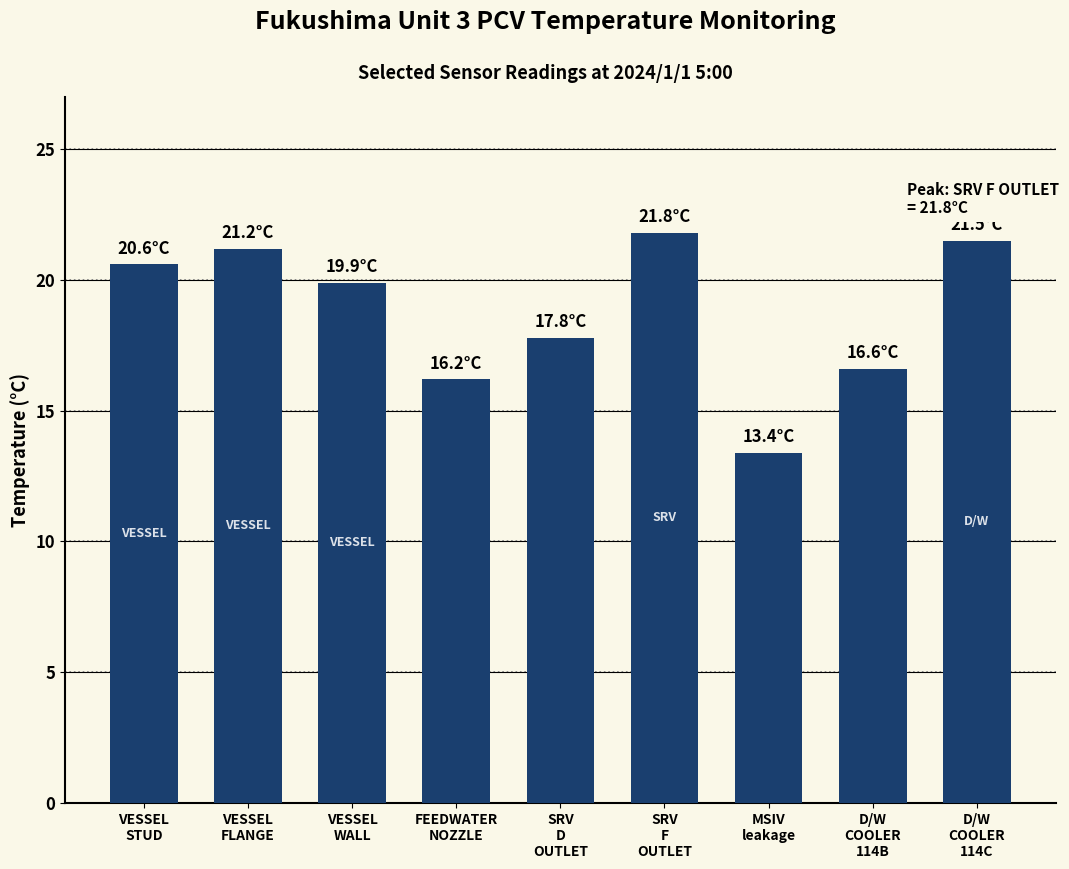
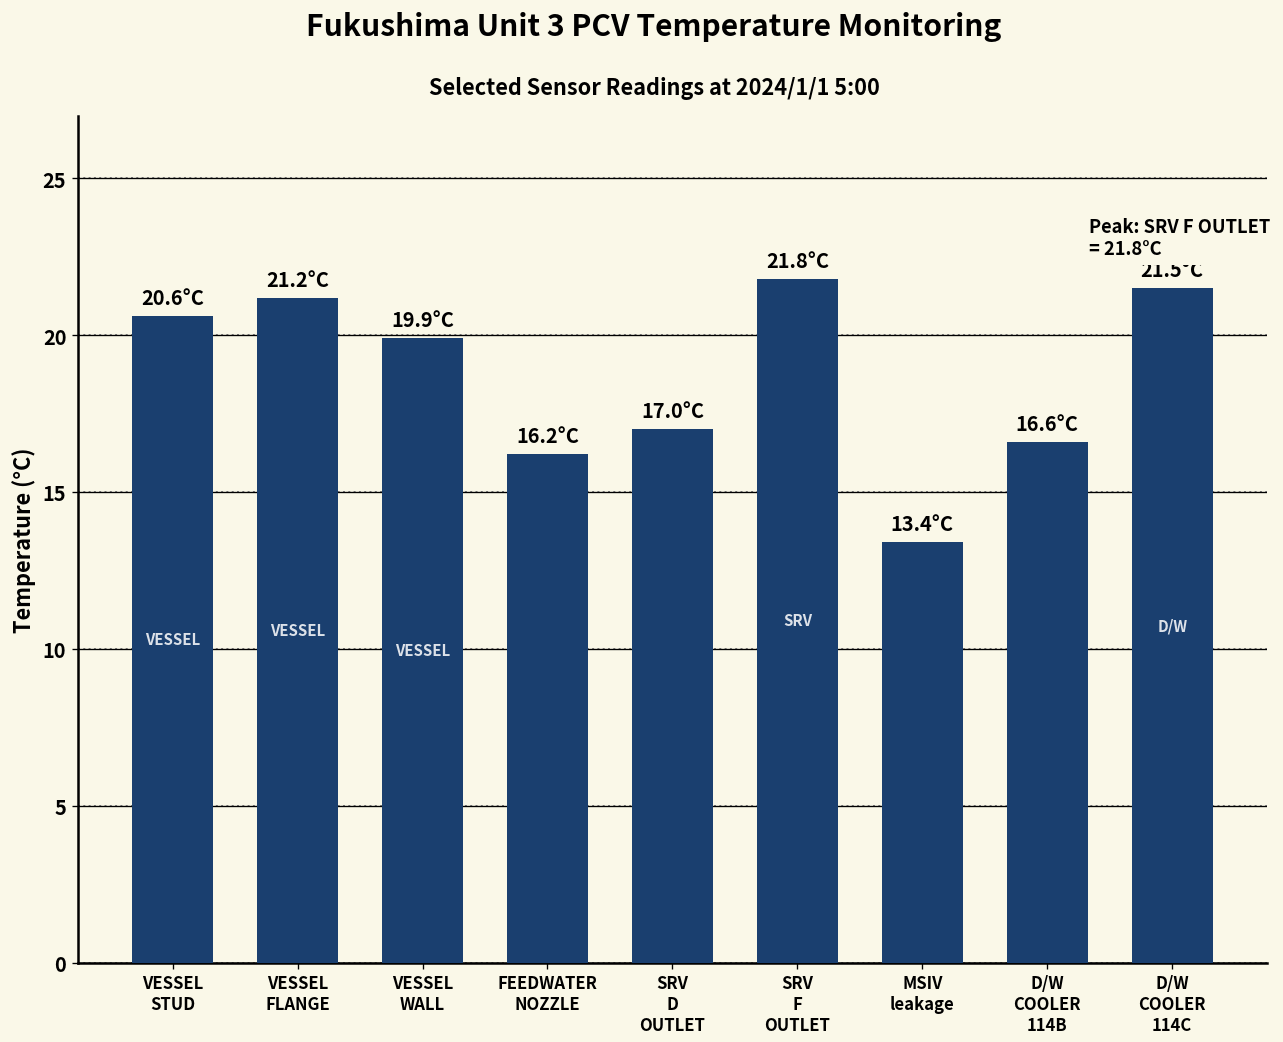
  {
    "VESSEL STUD": "20.6°C",
    "VESSEL FLANGE": "21.2°C",
    "VESSEL WALL": "19.9°C",
    "FEEDWATER NOZZLE": "16.2°C",
-   "SRV D OUTLET": "17.8°C",
+   "SRV D OUTLET": "17.0°C",
    "SRV F OUTLET": "21.8°C",
    "MSIV leakage": "13.4°C",
    "D/W COOLER 114B": "16.6°C"
  }
